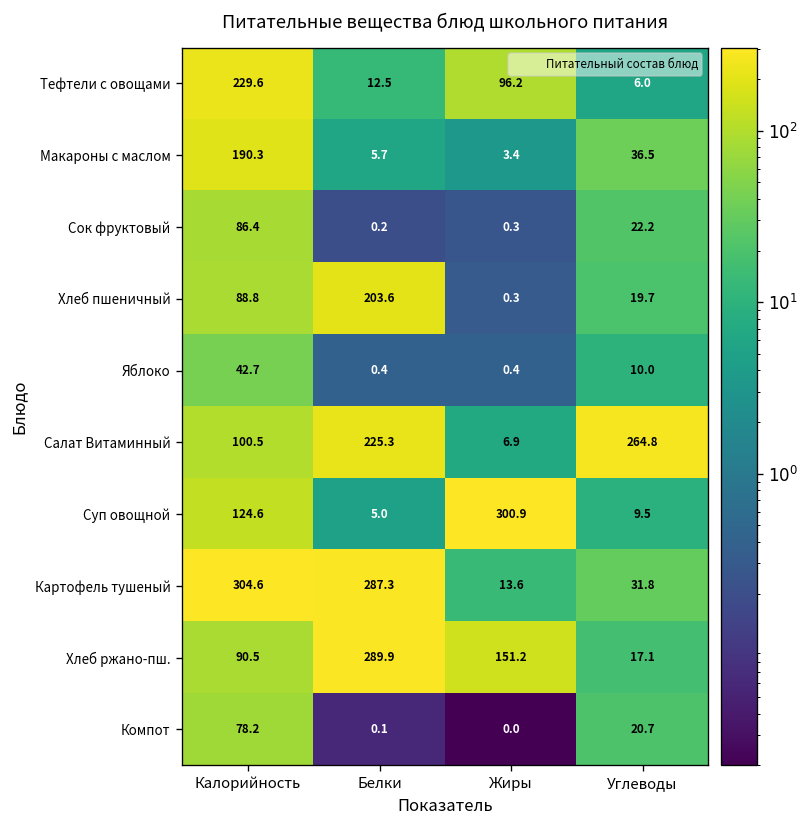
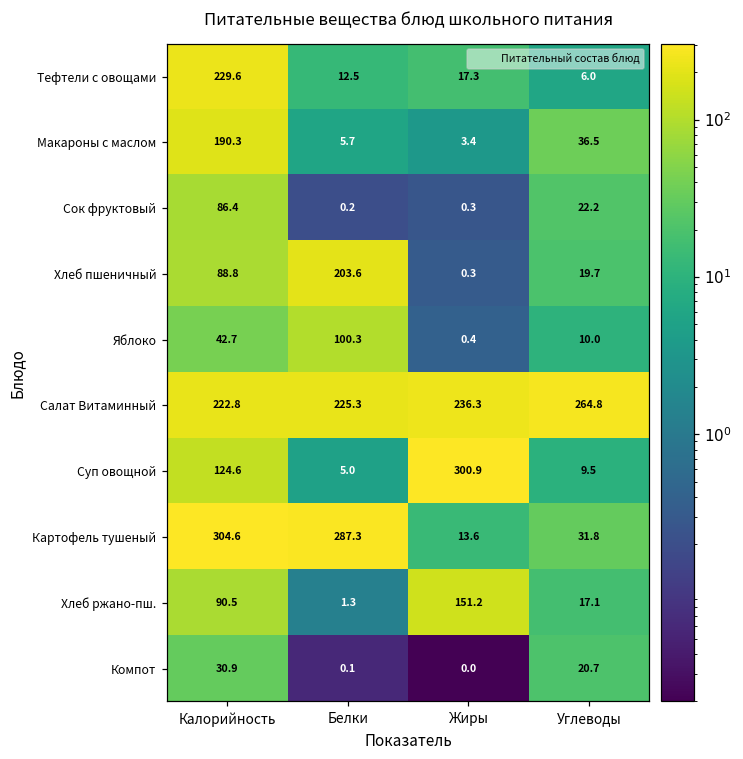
  {
    "Тефтели с овощами": {
      "Калорийность": 229.6,
      "Белки": 12.5,
-     "Жиры": 96.2,
+     "Жиры": 17.3,
      "Углеводы": 6.0
    },
    "Макароны с маслом": {
      "Калорийность": 190.3,
      "Белки": 5.7,
      "Жиры": 3.4,
      "Углеводы": 36.5
    },
    "Сок фруктовый": {
      "Калорийность": 86.4,
      "Белки": 0.2,
      "Жиры": 0.3,
      "Углеводы": 22.2
    },
    "Хлеб пшеничный": {
      "Калорийность": 88.8,
      "Белки": 203.6,
      "Жиры": 0.3,
      "Углеводы": 19.7
    },
    "Яблоко": {
      "Калорийность": 42.7,
-     "Белки": 0.4,
+     "Белки": 100.3,
      "Жиры": 0.4,
      "Углеводы": 10.0
    },
    "Салат Витаминный": {
-     "Калорийность": 100.5,
+     "Калорийность": 222.8,
      "Белки": 225.3,
-     "Жиры": 6.9,
+     "Жиры": 236.3,
      "Углеводы": 264.8
    },
    "Суп овощной": {
      "Калорийность": 124.6,
      "Белки": 5.0,
      "Жиры": 300.9,
      "Углеводы": 9.5
    },
    "Картофель тушеный": {
      "Калорийность": 304.6,
      "Белки": 287.3,
      "Жиры": 13.6,
      "Углеводы": 31.8
    },
    "Хлеб ржано-пш.": {
      "Калорийность": 90.5,
-     "Белки": 289.9,
+     "Белки": 1.3,
      "Жиры": 151.2,
      "Углеводы": 17.1
    },
    "Компот": {
-     "Калорийность": 78.2,
+     "Калорийность": 30.9,
      "Белки": 0.1,
      "Жиры": 0.0,
      "Углеводы": 20.7
    }
  }
